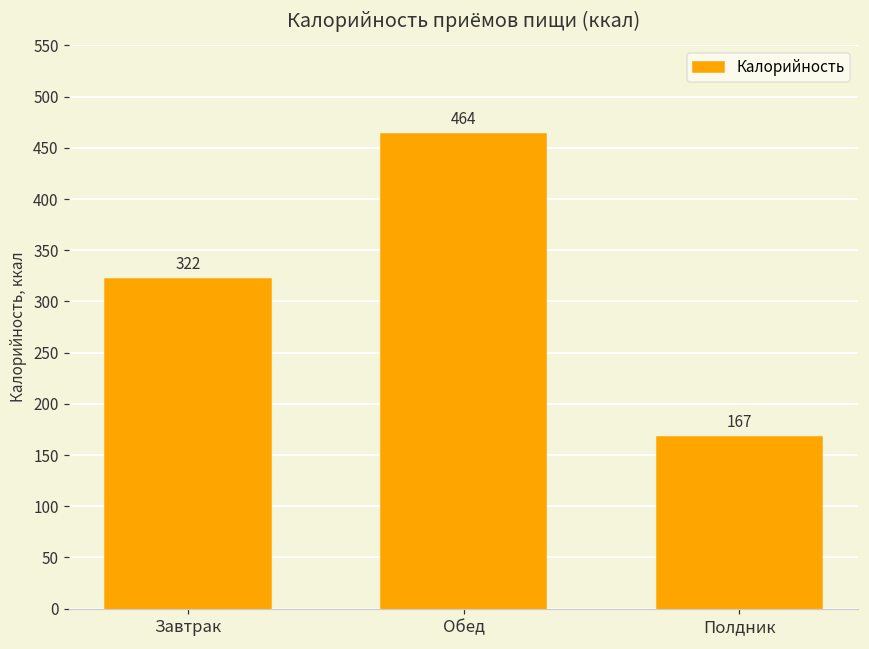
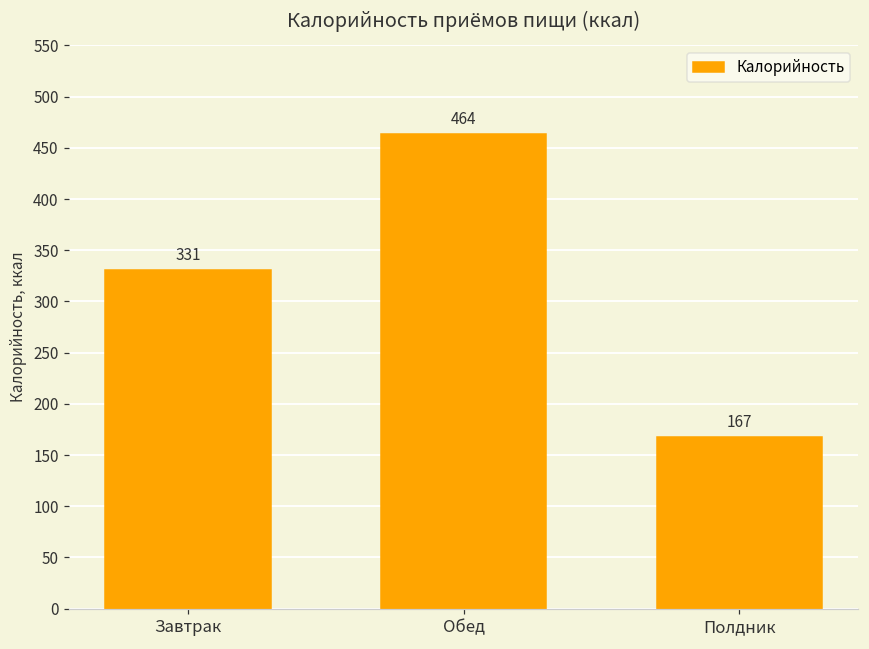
  {
-   "Завтрак": 322,
+   "Завтрак": 331,
    "Обед": 464,
    "Полдник": 167
  }
